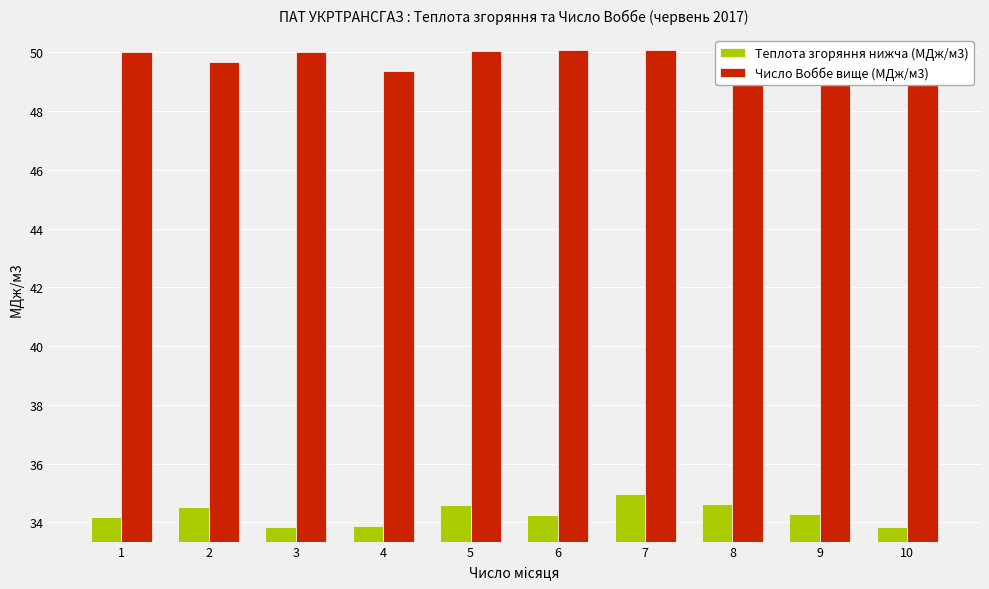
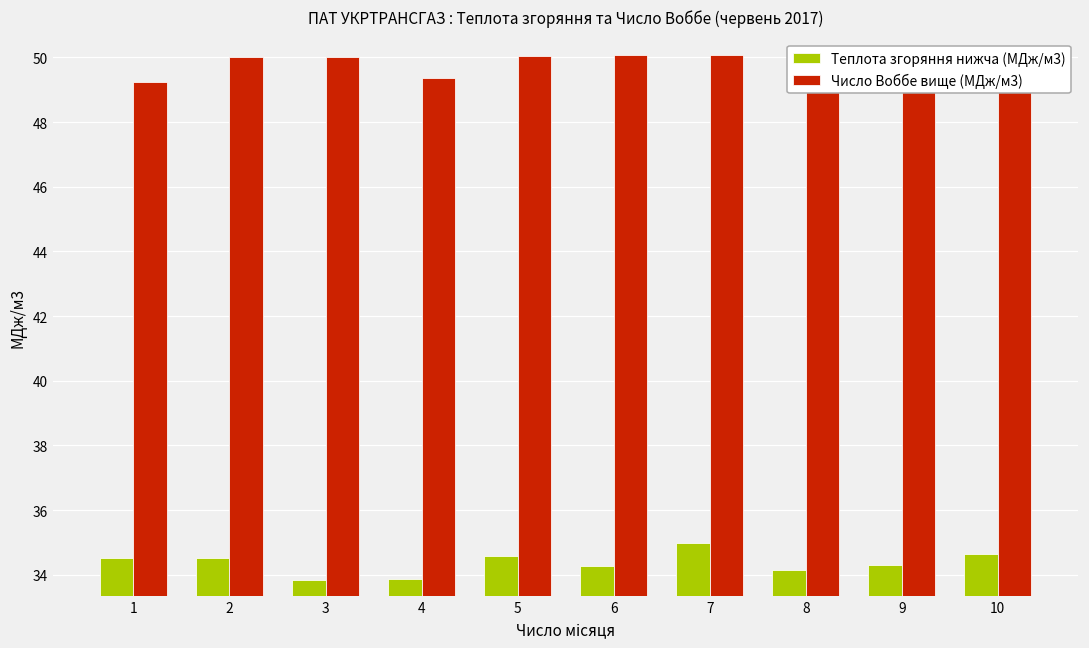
  {
    "Теплота згоряння нижча (МДж/м3)": {
-     "1": 34.2,
+     "1": 34.5,
      "2": 34.5,
      "3": 33.9,
      "4": 33.9,
      "5": 34.6,
      "6": 34.3,
      "7": 35.0,
-     "8": 34.6,
+     "8": 34.2,
      "9": 34.3,
-     "10": 33.9
+     "10": 34.6
    },
    "Число Воббе вище (МДж/м3)": {
-     "1": 50.0,
-     "2": 49.7,
+     "1": 49.2,
+     "2": 50.0,
      "3": 50.0,
      "4": 49.4,
      "5": 50.1,
      "6": 50.1,
      "7": 50.1
    }
  }
